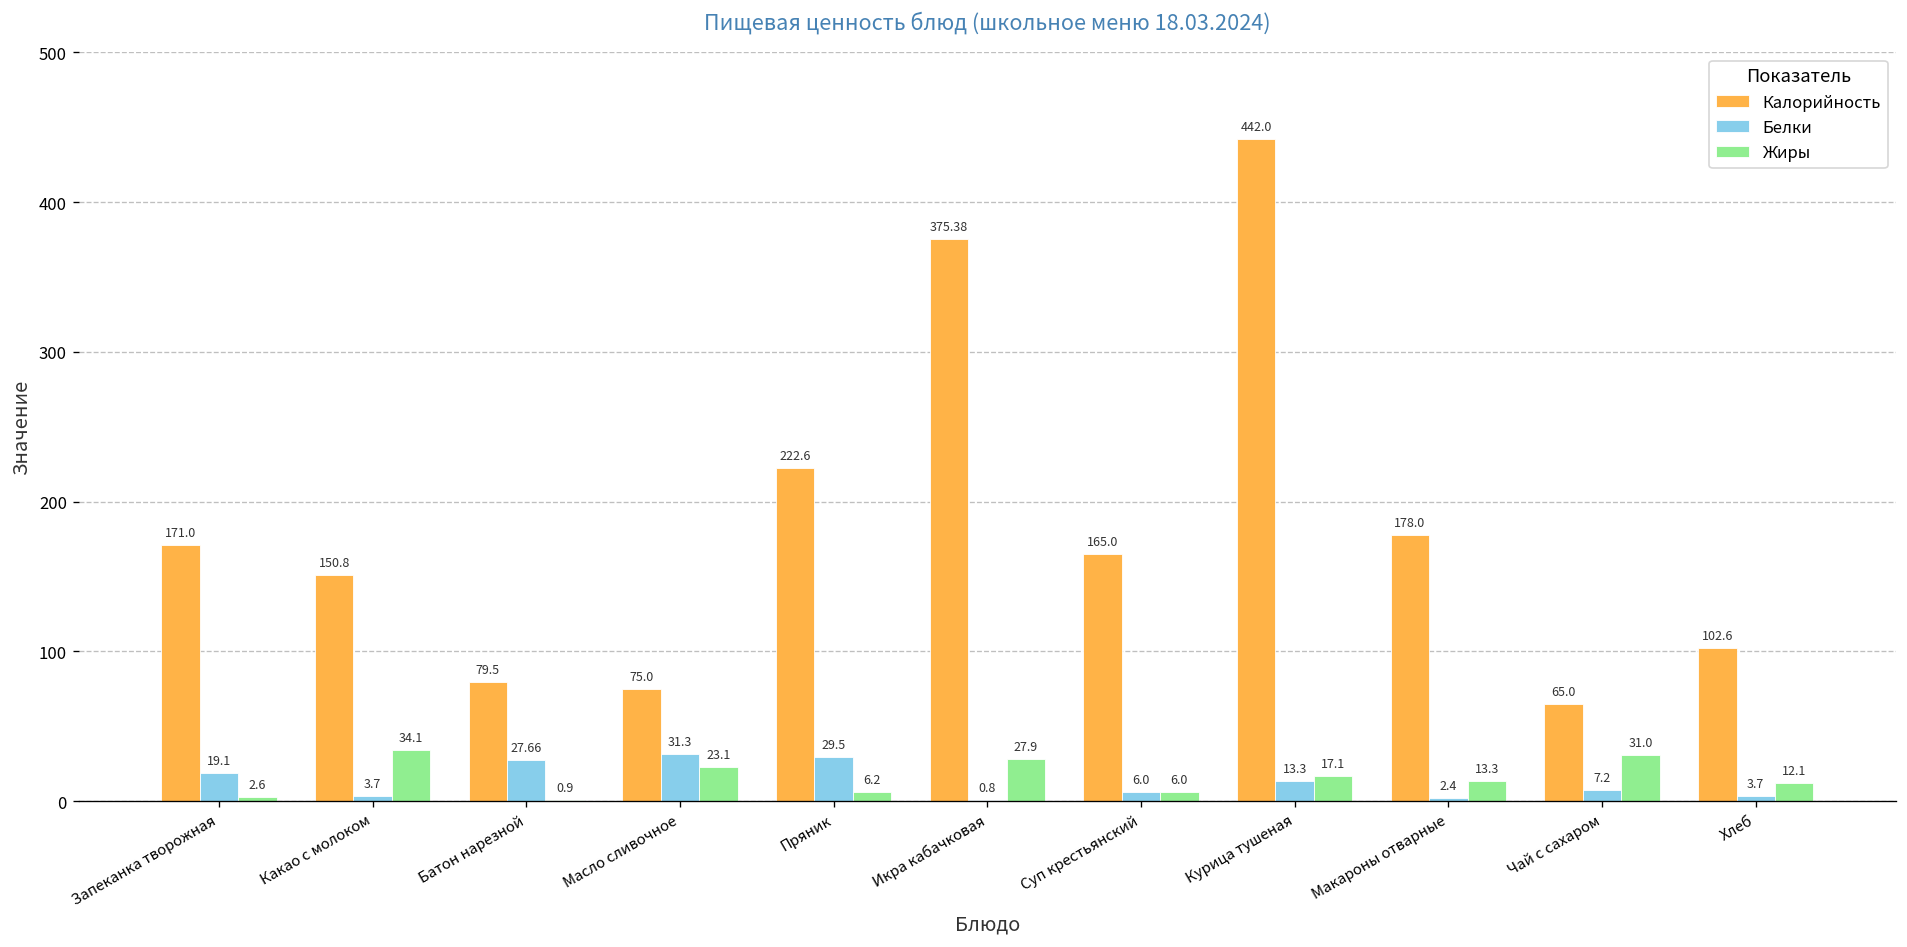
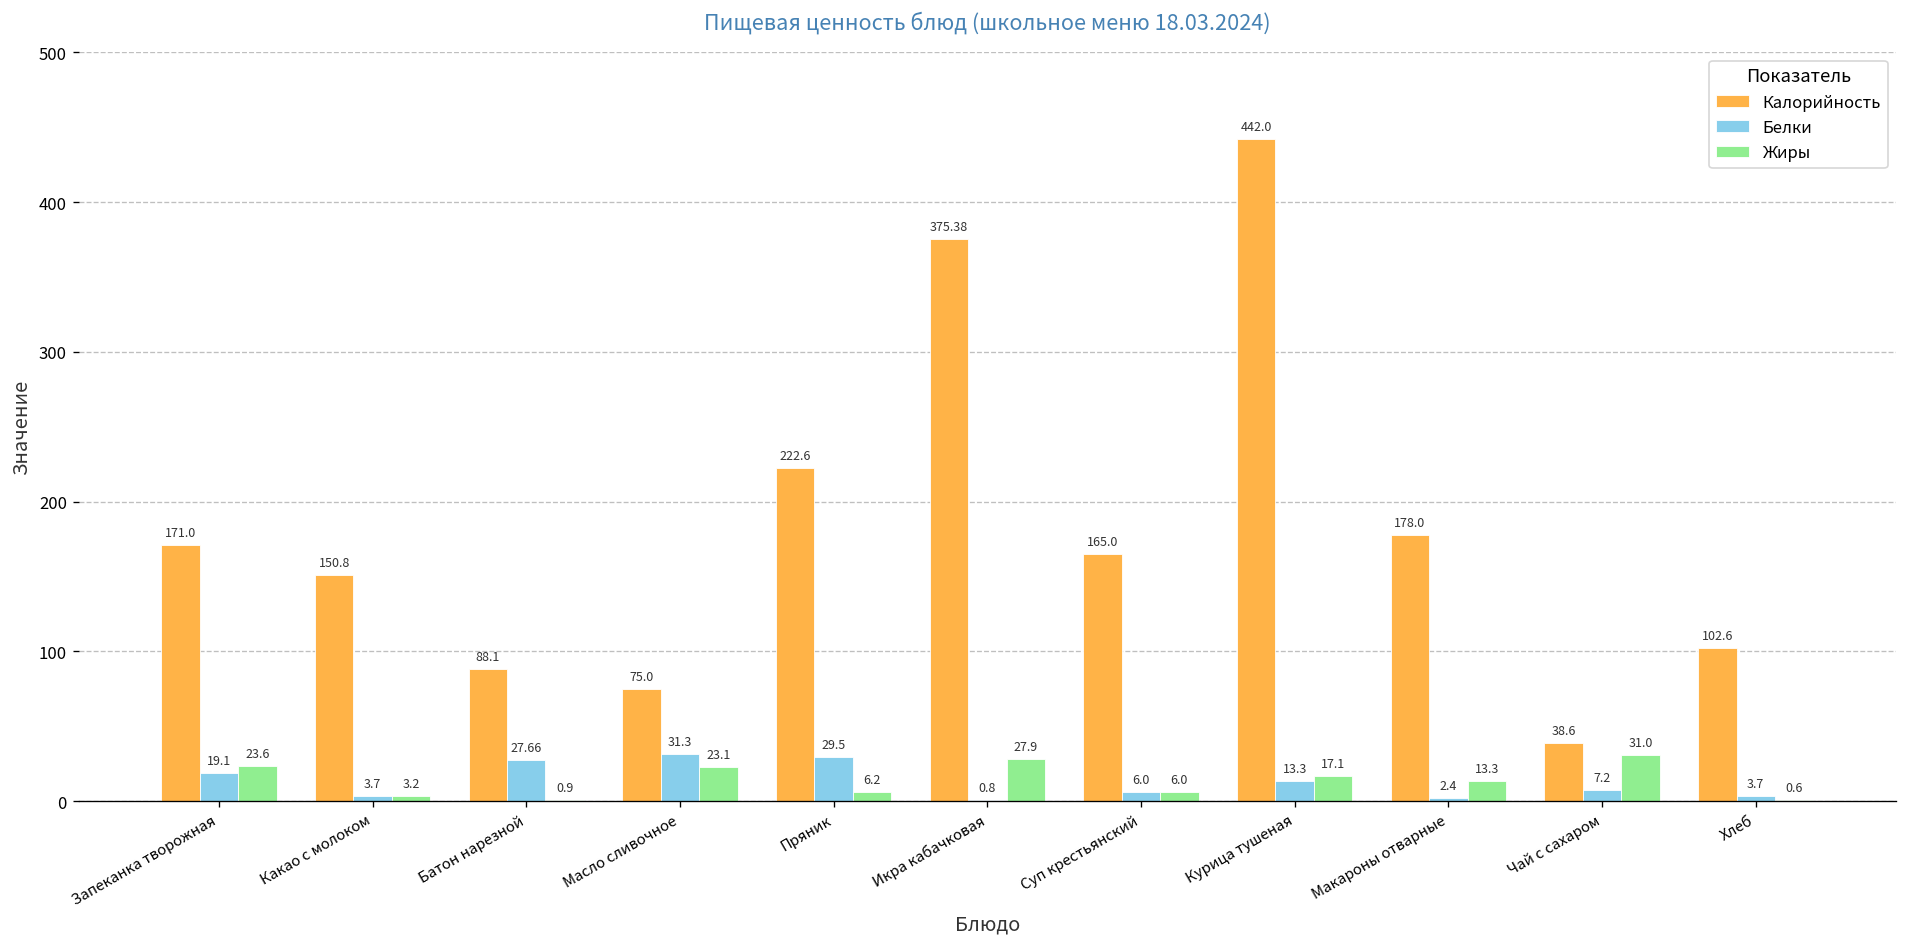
  {
    "Калорийность": {
      "Запеканка творожная": 171.0,
      "Какао с молоком": 150.8,
-     "Батон нарезной": 79.5,
+     "Батон нарезной": 88.1,
      "Масло сливочное": 75.0,
      "Пряник": 222.6,
      "Икра кабачковая": 375.38,
      "Суп крестьянский": 165.0,
      "Курица тушеная": 442.0,
      "Макароны отварные": 178.0,
-     "Чай с сахаром": 65.0,
+     "Чай с сахаром": 38.6,
      "Хлеб": 102.6
    },
    "Белки": {
      "Запеканка творожная": 19.1,
      "Какао с молоком": 3.7,
      "Батон нарезной": 27.66,
      "Масло сливочное": 31.3,
      "Пряник": 29.5,
      "Икра кабачковая": 0.8,
      "Суп крестьянский": 6.0,
      "Курица тушеная": 13.3,
      "Макароны отварные": 2.4,
      "Чай с сахаром": 7.2,
      "Хлеб": 3.7
    },
    "Жиры": {
-     "Запеканка творожная": 2.6,
-     "Какао с молоком": 34.1,
+     "Запеканка творожная": 23.6,
+     "Какао с молоком": 3.2,
      "Батон нарезной": 0.9,
      "Масло сливочное": 23.1,
      "Пряник": 6.2,
      "Икра кабачковая": 27.9,
      "Суп крестьянский": 6.0,
      "Курица тушеная": 17.1,
      "Макароны отварные": 13.3,
      "Чай с сахаром": 31.0,
-     "Хлеб": 12.1
+     "Хлеб": 0.6
    }
  }
